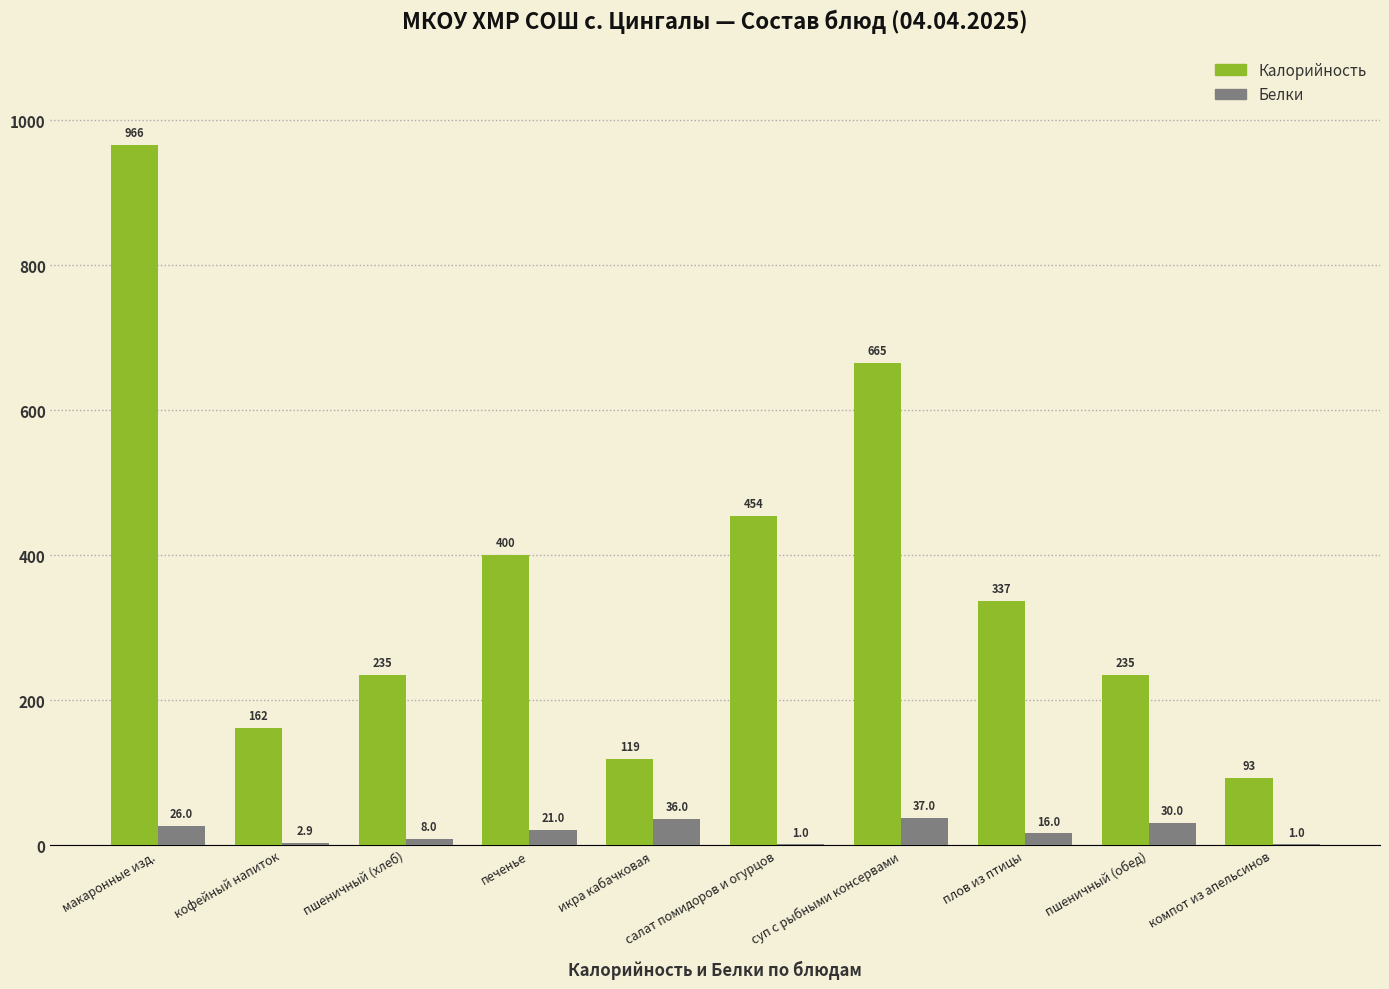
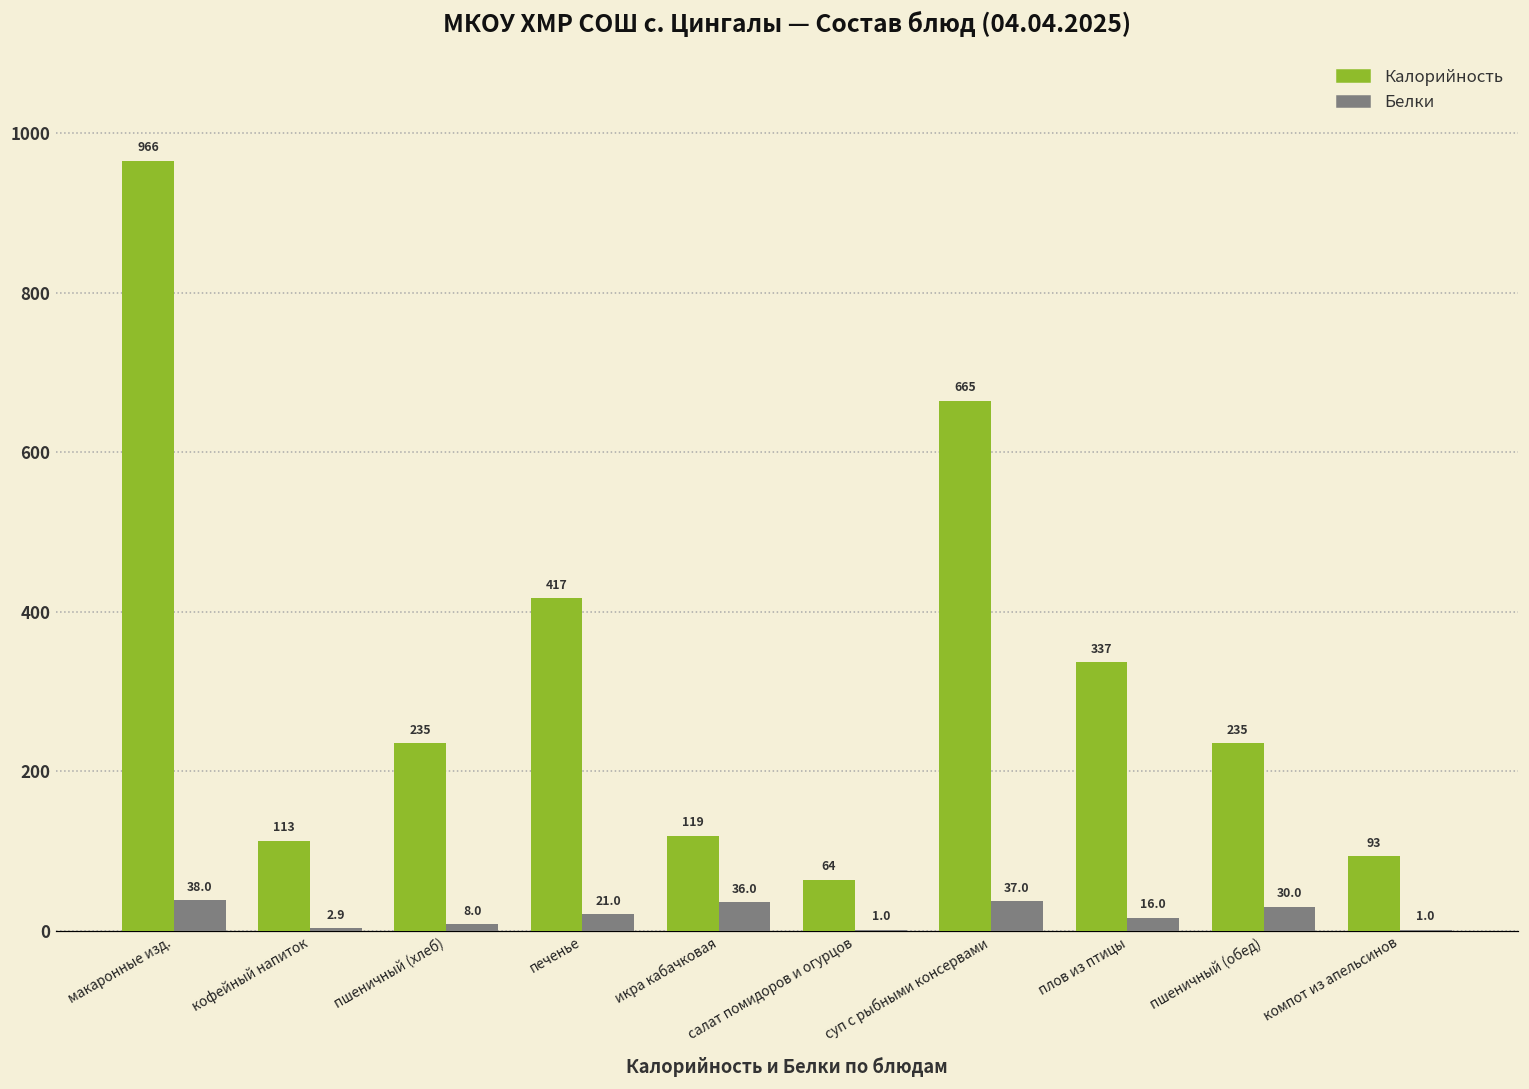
  {
    "Калорийность": {
      "макаронные изд.": 966,
-     "кофейный напиток": 162,
+     "кофейный напиток": 113,
      "пшеничный (хлеб)": 235,
-     "печенье": 400,
+     "печенье": 417,
      "икра кабачковая": 119,
-     "салат помидоров и огурцов": 454,
+     "салат помидоров и огурцов": 64,
      "суп с рыбными консервами": 665,
      "плов из птицы": 337,
      "пшеничный (обед)": 235,
      "компот из апельсинов": 93
    },
    "Белки": {
-     "макаронные изд.": 26.0,
+     "макаронные изд.": 38.0,
      "кофейный напиток": 2.9,
      "пшеничный (хлеб)": 8.0,
      "печенье": 21.0,
      "икра кабачковая": 36.0,
      "салат помидоров и огурцов": 1.0,
      "суп с рыбными консервами": 37.0,
      "плов из птицы": 16.0,
      "пшеничный (обед)": 30.0,
      "компот из апельсинов": 1.0
    }
  }
